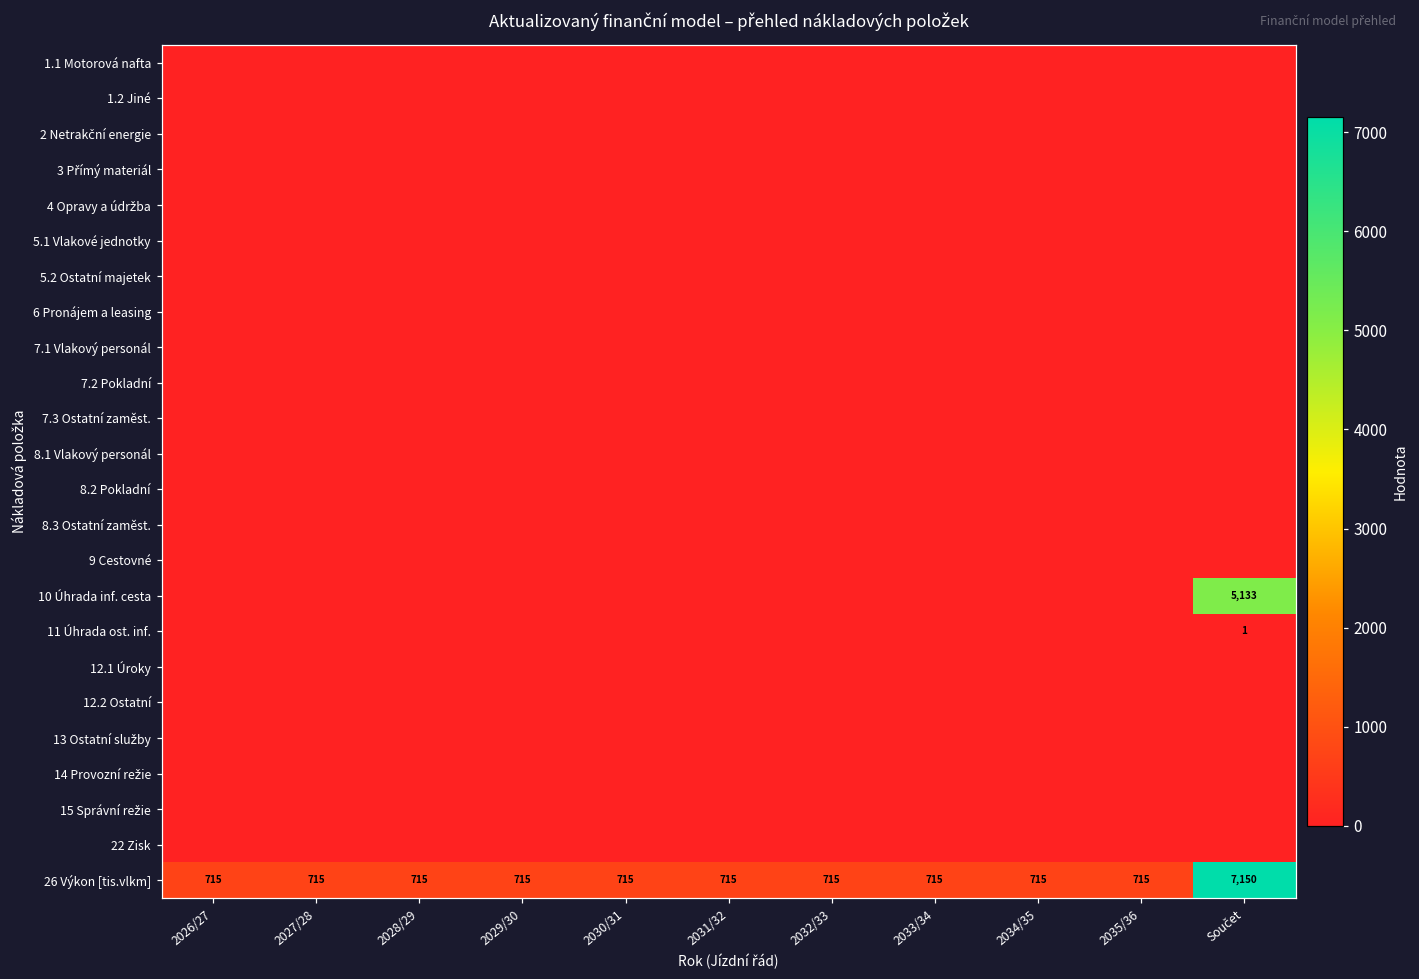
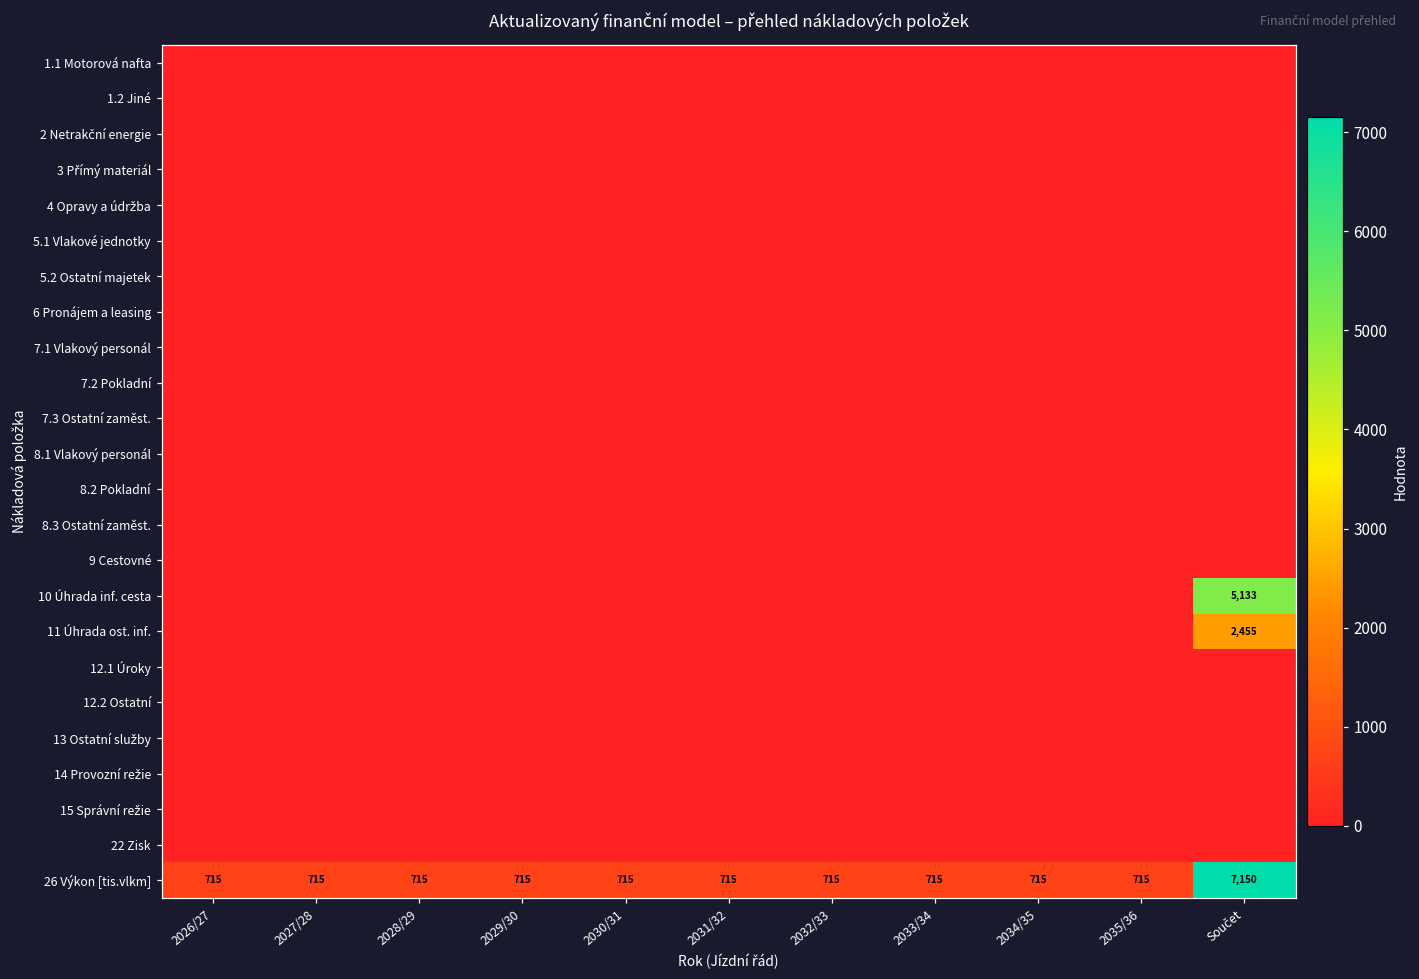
  {
    "10 Úhrada inf. cesta": {
      "Součet": "5,133"
    },
    "11 Úhrada ost. inf.": {
-     "Součet": "1"
+     "Součet": "2,455"
    },
    "26 Výkon [tis.vlkm]": {
      "2026/27": "715",
      "2027/28": "715",
      "2028/29": "715",
      "2029/30": "715",
      "2030/31": "715",
      "2031/32": "715",
      "2032/33": "715",
      "2033/34": "715",
      "2034/35": "715",
      "2035/36": "715",
      "Součet": "7,150"
    }
  }
